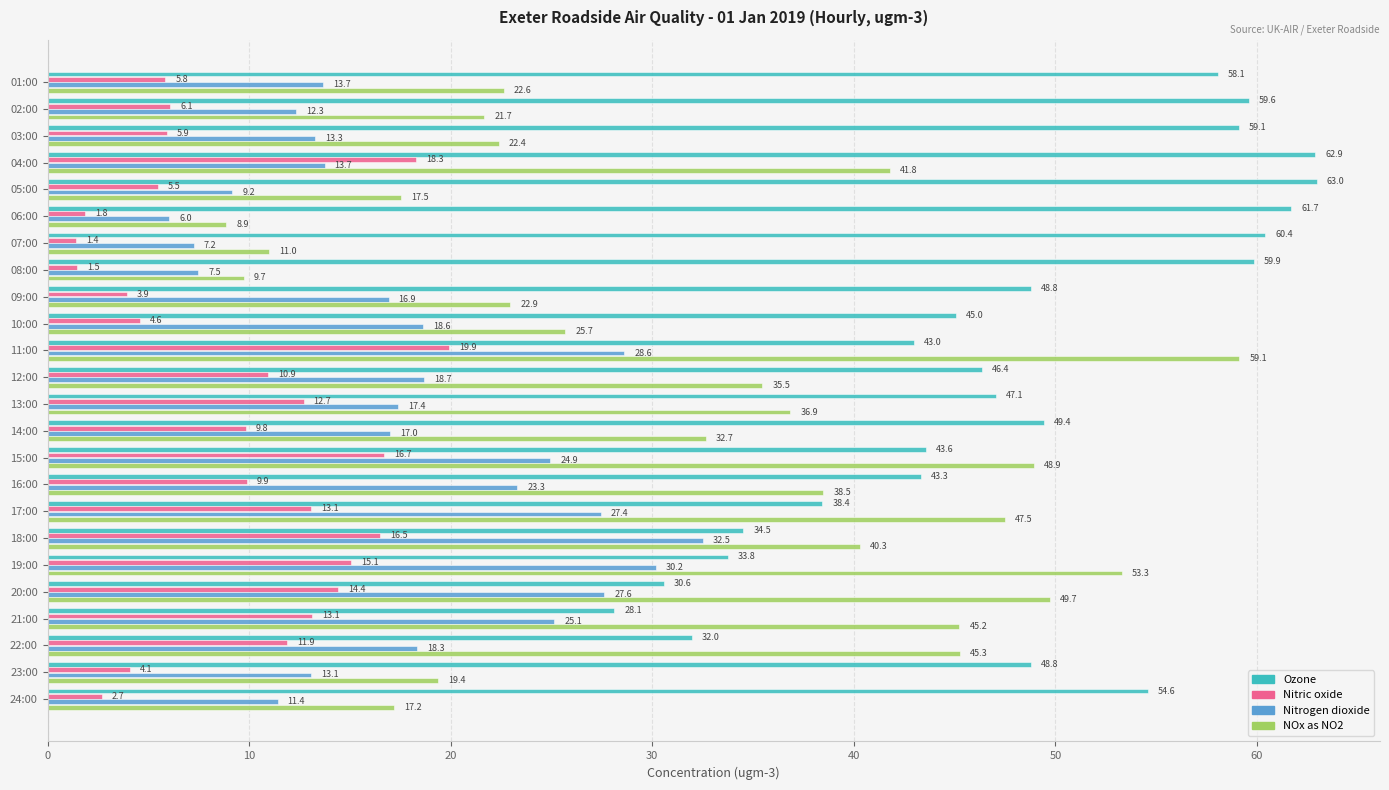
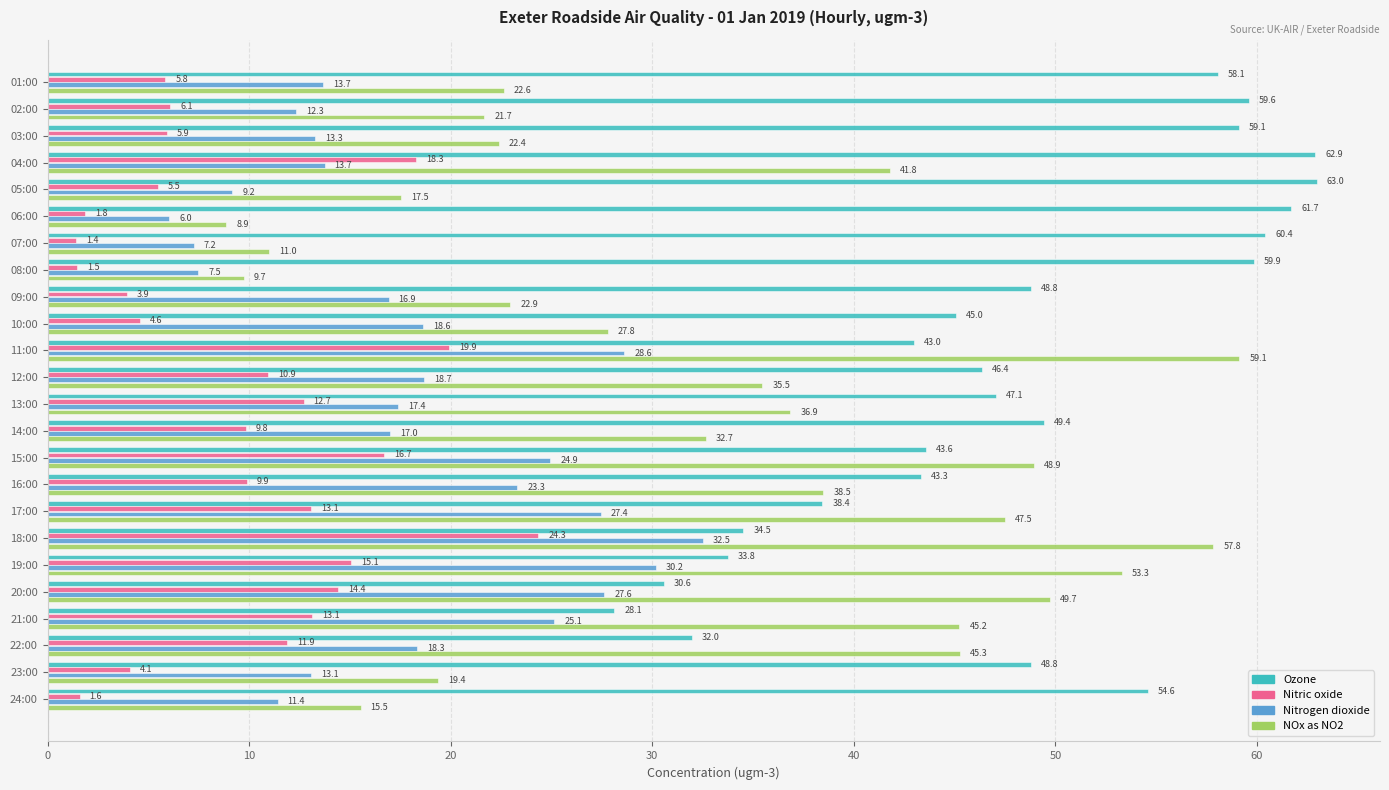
  {
    "Nitric oxide": {
      "01:00": 5.8,
      "02:00": 6.1,
      "03:00": 5.9,
      "04:00": 18.3,
      "05:00": 5.5,
      "06:00": 1.8,
      "07:00": 1.4,
      "08:00": 1.5,
      "09:00": 3.9,
      "10:00": 4.6,
      "11:00": 19.9,
      "12:00": 10.9,
      "13:00": 12.7,
      "14:00": 9.8,
      "15:00": 16.7,
      "16:00": 9.9,
      "17:00": 13.1,
-     "18:00": 16.5,
+     "18:00": 24.3,
      "19:00": 15.1,
      "20:00": 14.4,
      "21:00": 13.1,
      "22:00": 11.9,
      "23:00": 4.1,
-     "24:00": 2.7
+     "24:00": 1.6
    },
    "NOx as NO2": {
      "01:00": 22.6,
      "02:00": 21.7,
      "03:00": 22.4,
      "04:00": 41.8,
      "05:00": 17.5,
      "06:00": 8.9,
      "07:00": 11.0,
      "08:00": 9.7,
      "09:00": 22.9,
-     "10:00": 25.7,
+     "10:00": 27.8,
      "11:00": 59.1,
      "12:00": 35.5,
      "13:00": 36.9,
      "14:00": 32.7,
      "15:00": 48.9,
      "16:00": 38.5,
      "17:00": 47.5,
-     "18:00": 40.3,
+     "18:00": 57.8,
      "19:00": 53.3,
      "20:00": 49.7,
      "21:00": 45.2,
      "22:00": 45.3,
      "23:00": 19.4,
-     "24:00": 17.2
+     "24:00": 15.5
    }
  }
